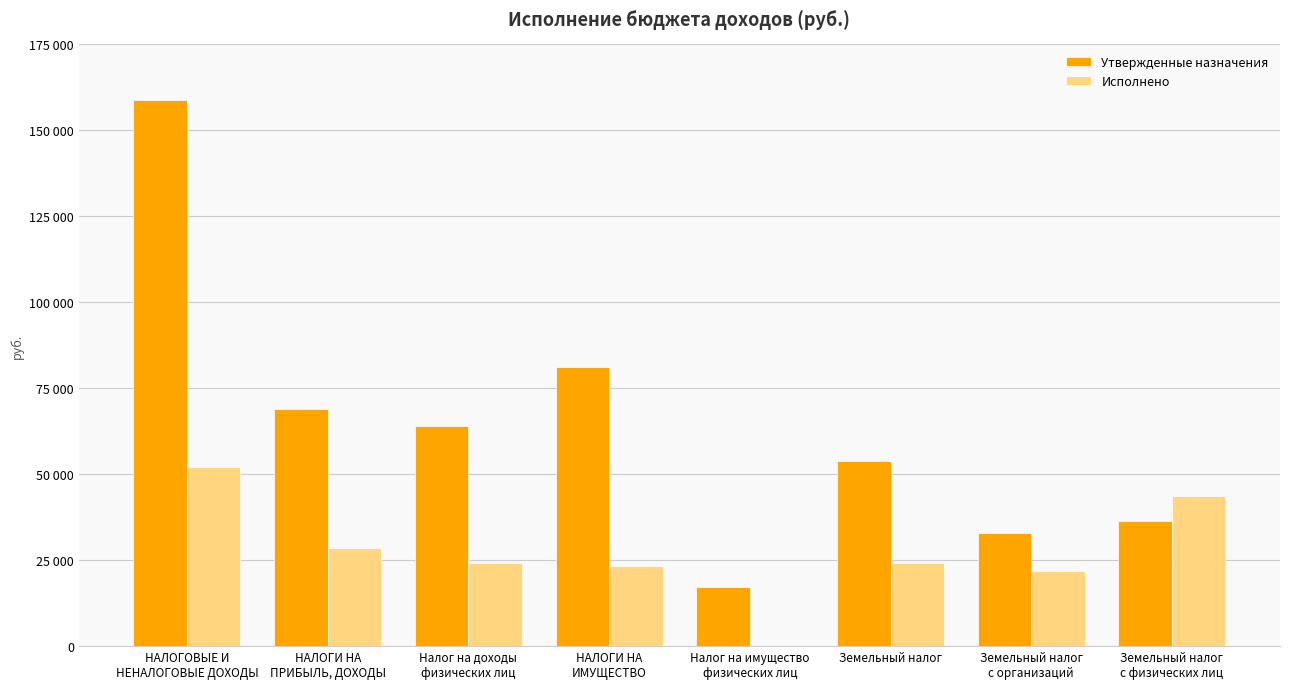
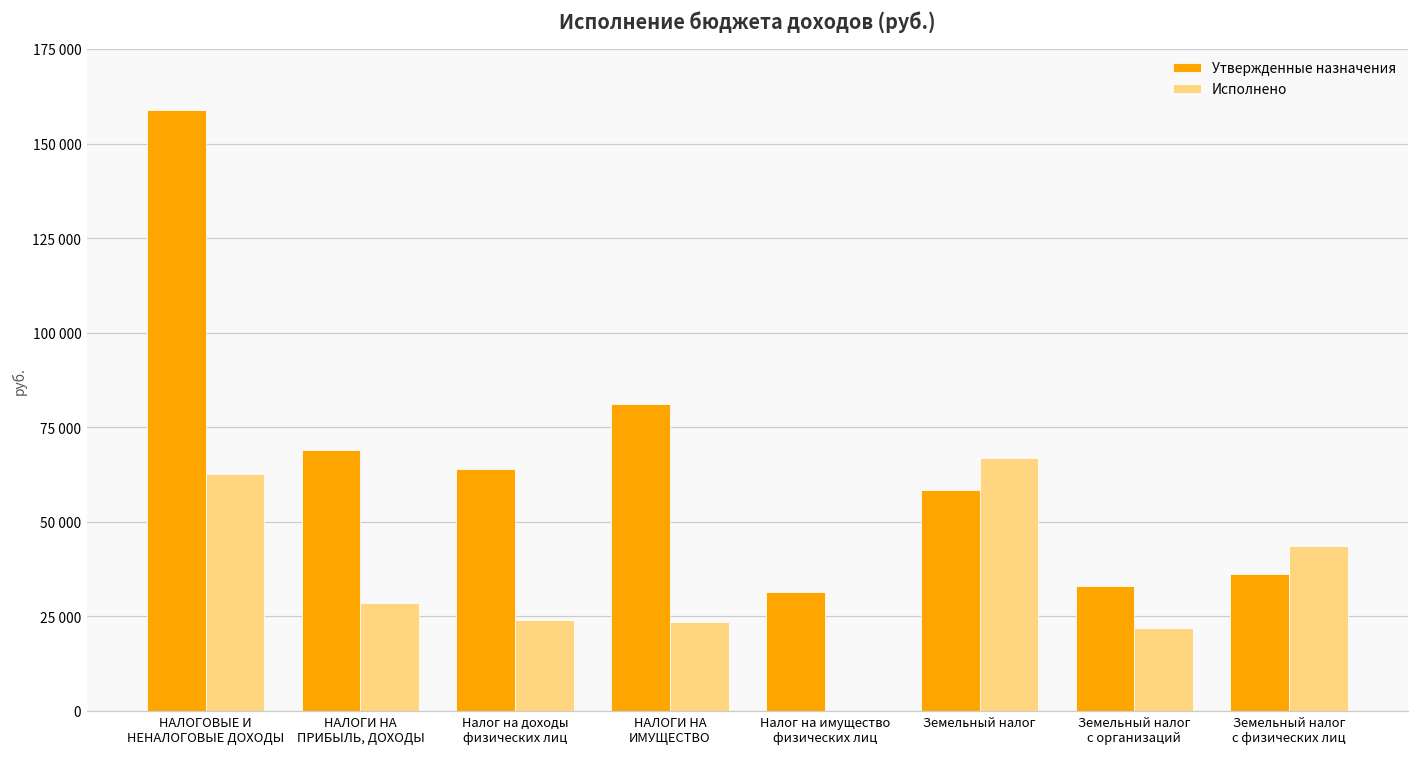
  {
    "Утвержденные назначения": {
      "НАЛОГОВЫЕ И НЕНАЛОГОВЫЕ ДОХОДЫ": 159000,
      "НАЛОГИ НА ПРИБЫЛЬ, ДОХОДЫ": 69000,
      "Налог на доходы физических лиц": 64000,
      "НАЛОГИ НА ИМУЩЕСТВО": 81000,
-     "Налог на имущество физических лиц": 17000,
-     "Земельный налог": 54000,
+     "Налог на имущество физических лиц": 32000,
+     "Земельный налог": 58000,
      "Земельный налог с организаций": 33000,
      "Земельный налог с физических лиц": 36000
    },
    "Исполнено": {
-     "НАЛОГОВЫЕ И НЕНАЛОГОВЫЕ ДОХОДЫ": 52000,
+     "НАЛОГОВЫЕ И НЕНАЛОГОВЫЕ ДОХОДЫ": 63000,
      "НАЛОГИ НА ПРИБЫЛЬ, ДОХОДЫ": 29000,
      "Налог на доходы физических лиц": 24000,
      "НАЛОГИ НА ИМУЩЕСТВО": 23000,
-     "Земельный налог": 24000,
+     "Земельный налог": 67000,
      "Земельный налог с организаций": 22000,
      "Земельный налог с физических лиц": 44000
    }
  }
